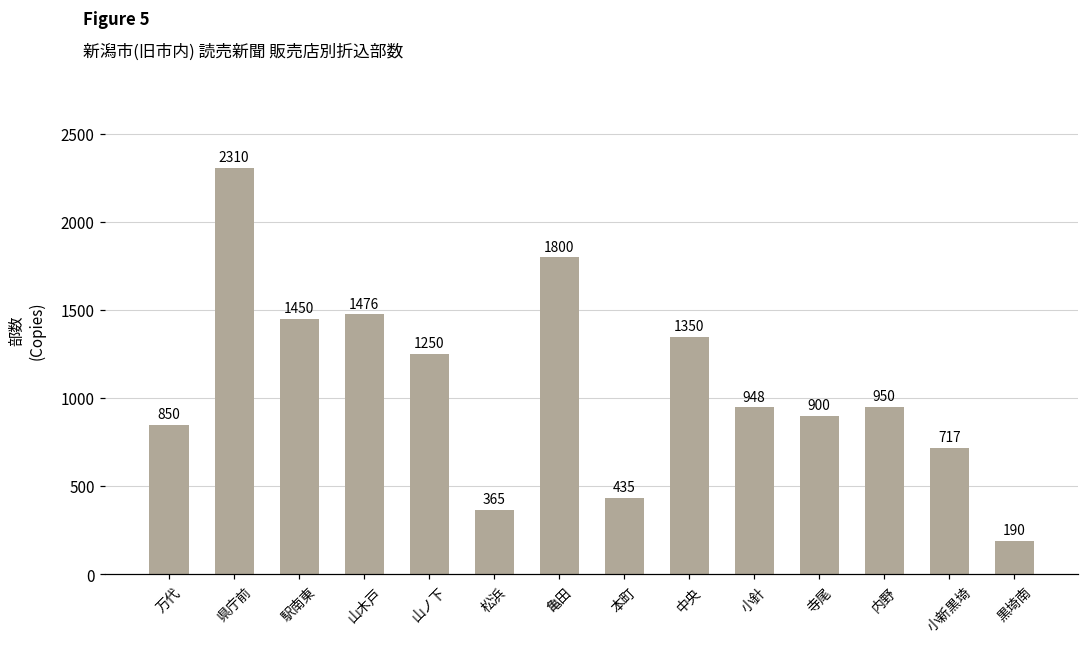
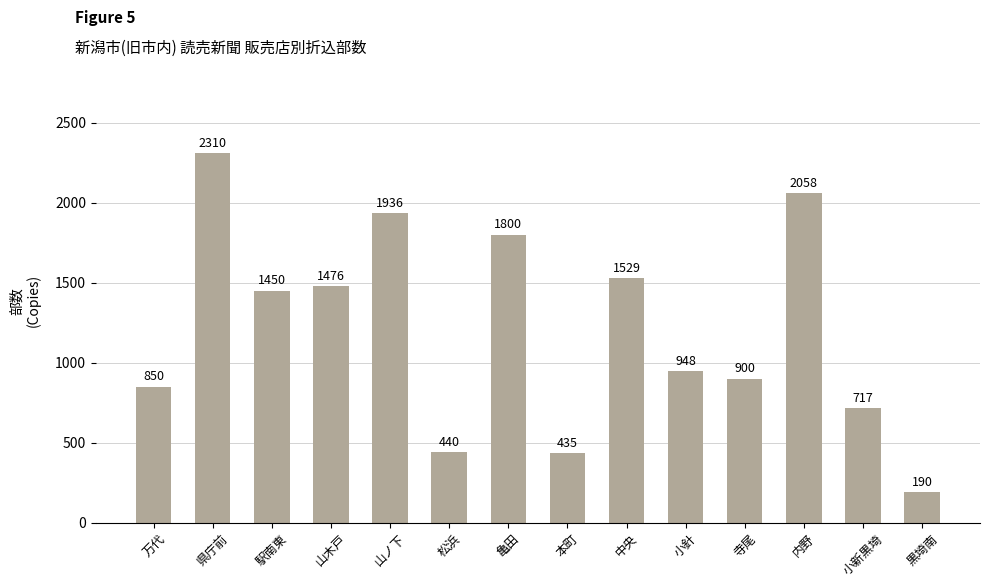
  {
    "万代": 850,
    "県庁前": 2310,
    "駅南東": 1450,
    "山木戸": 1476,
-   "山ノ下": 1250,
-   "松浜": 365,
+   "山ノ下": 1936,
+   "松浜": 440,
    "亀田": 1800,
    "本町": 435,
-   "中央": 1350,
+   "中央": 1529,
    "小針": 948,
    "寺尾": 900,
-   "内野": 950,
+   "内野": 2058,
    "小新黒埼": 717,
    "黒埼南": 190
  }
